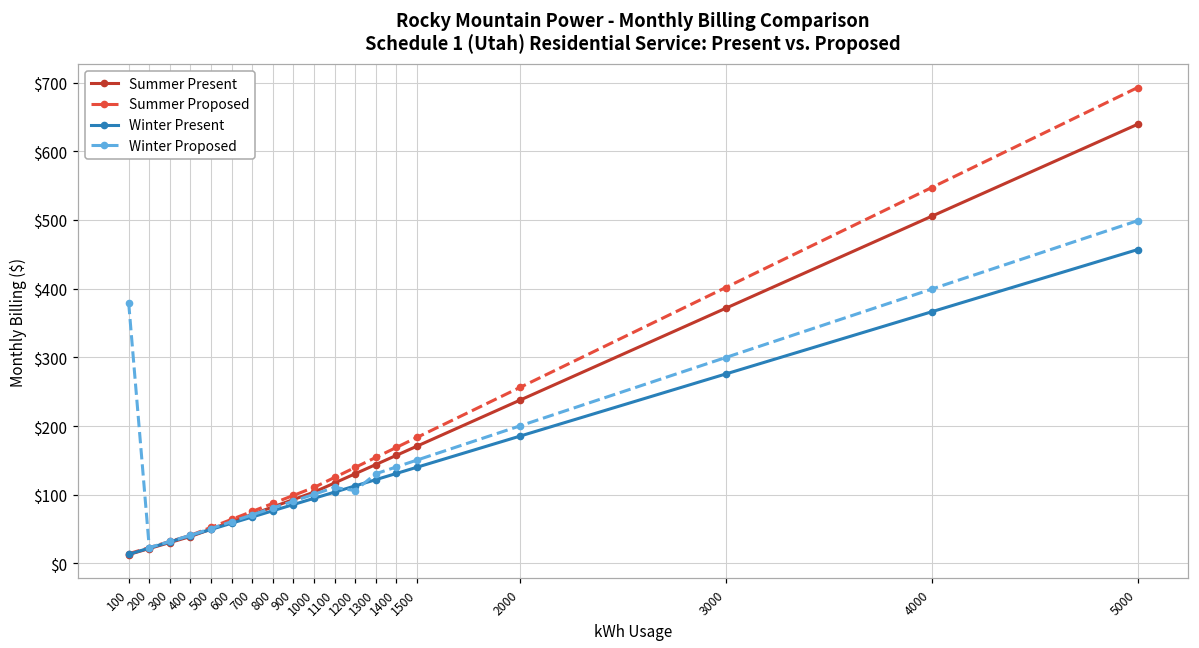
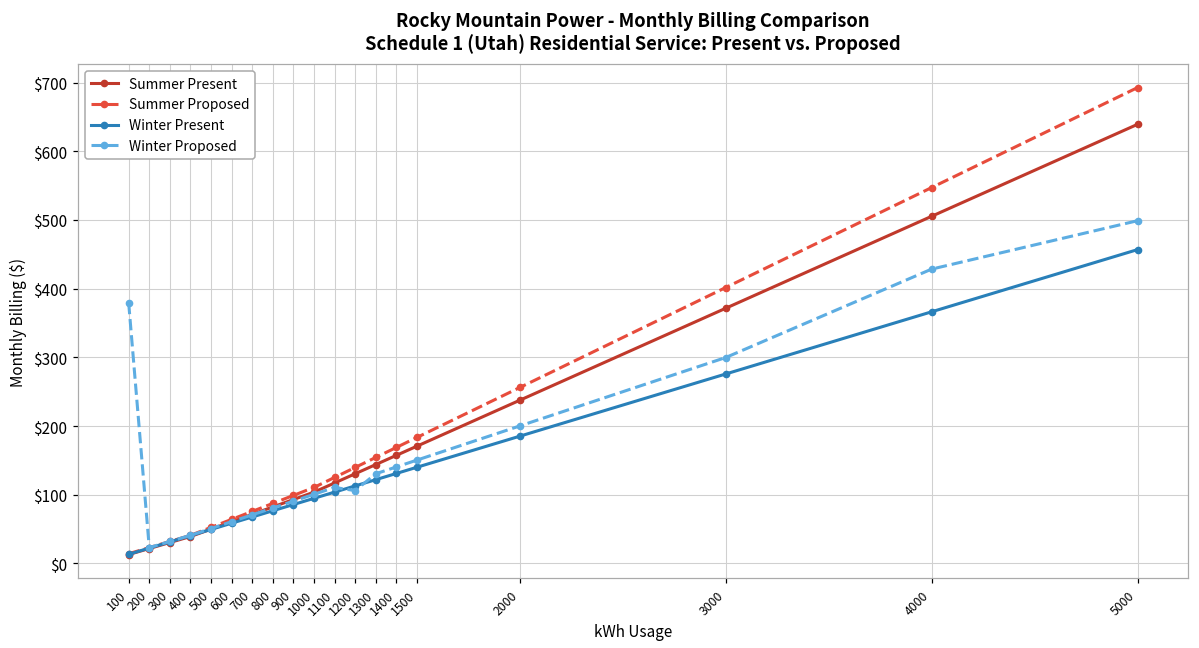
  {
    "Winter Present": {
      "800": "$80",
      "900": "$90",
      "1000": "$90",
      "1100": "$100",
      "1200": "$110",
      "1300": "$120",
      "1400": "$130",
      "1500": "$140",
      "2000": "$190",
      "3000": "$280",
      "4000": "$370",
      "5000": "$460"
    },
    "Winter Proposed": {
      "100": "$380",
      "1100": "$110",
      "1200": "$110",
      "1300": "$130",
      "1400": "$140",
      "1500": "$150",
      "2000": "$200",
      "3000": "$300",
-     "4000": "$400",
+     "4000": "$430",
      "5000": "$500"
    }
  }
